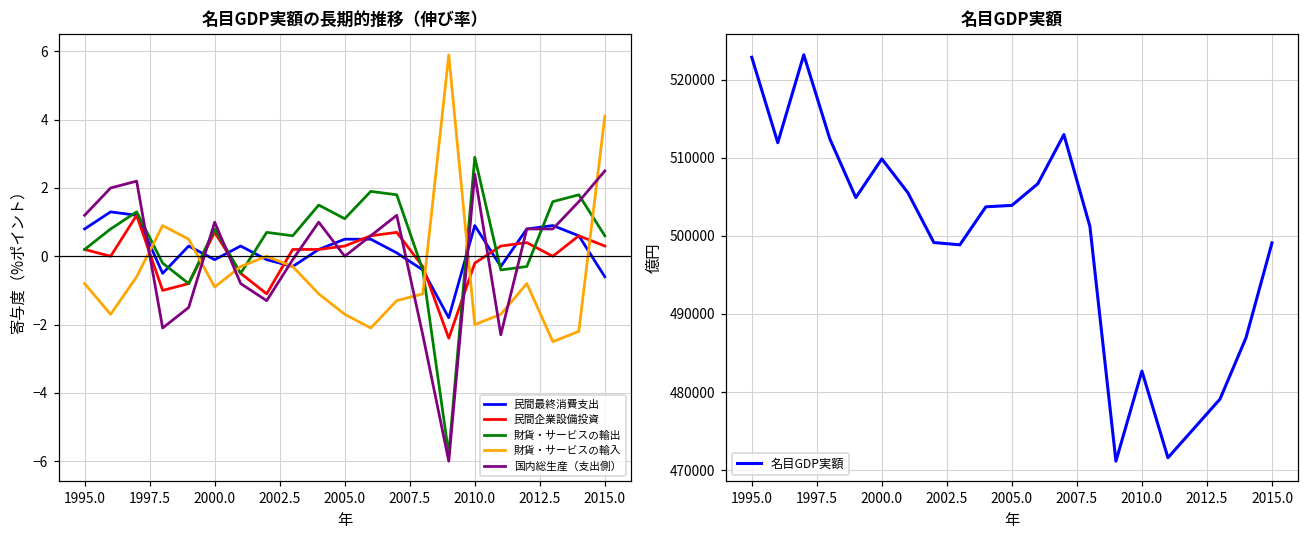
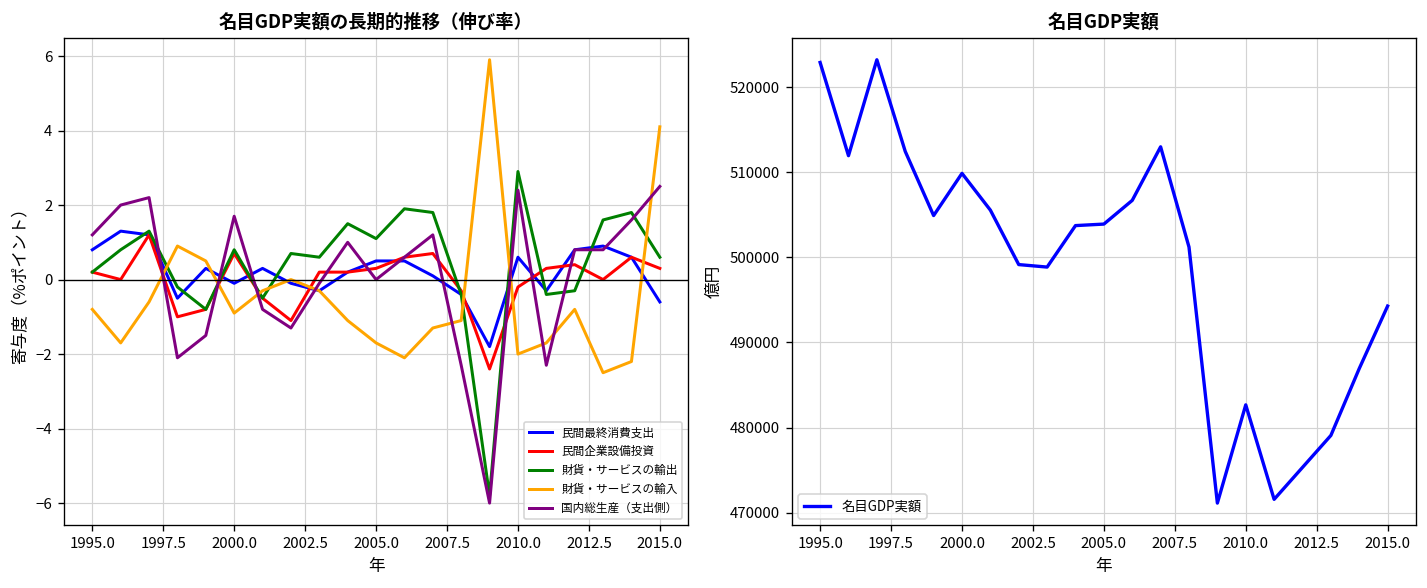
  {
    "名目GDP実額の長期的推移（伸び率）": {
      "民間最終消費支出": {
        "1995.0": 0.8,
        "2000.0": -0.1,
        "2005.0": 0.5,
-       "2010.0": 0.9,
+       "2010.0": 0.6,
        "2015.0": -0.6
      },
      "民間企業設備投資": {
        "2000.0": 0.7,
        "2005.0": 0.3,
        "2010.0": -0.2,
        "2015.0": 0.3
      },
      "財貨・サービスの輸出": {
        "2000.0": 0.8,
        "2005.0": 1.1,
        "2010.0": 2.9,
        "2015.0": 0.6
      },
      "財貨・サービスの輸入": {
        "1995.0": -0.8,
        "2000.0": -0.9,
        "2005.0": -1.7,
        "2010.0": -2.0,
        "2015.0": 4.1
      },
      "国内総生産（支出側）": {
        "1995.0": 1.2,
-       "2000.0": 1.0,
+       "2000.0": 1.7,
        "2005.0": 0.0,
        "2010.0": 2.4,
        "2015.0": 2.5
      }
    },
    "名目GDP実額": {
      "1995.0": 523000,
      "2000.0": 510000,
      "2005.0": 504000,
      "2010.0": 483000,
-     "2015.0": 499000
+     "2015.0": 494000
    }
  }
